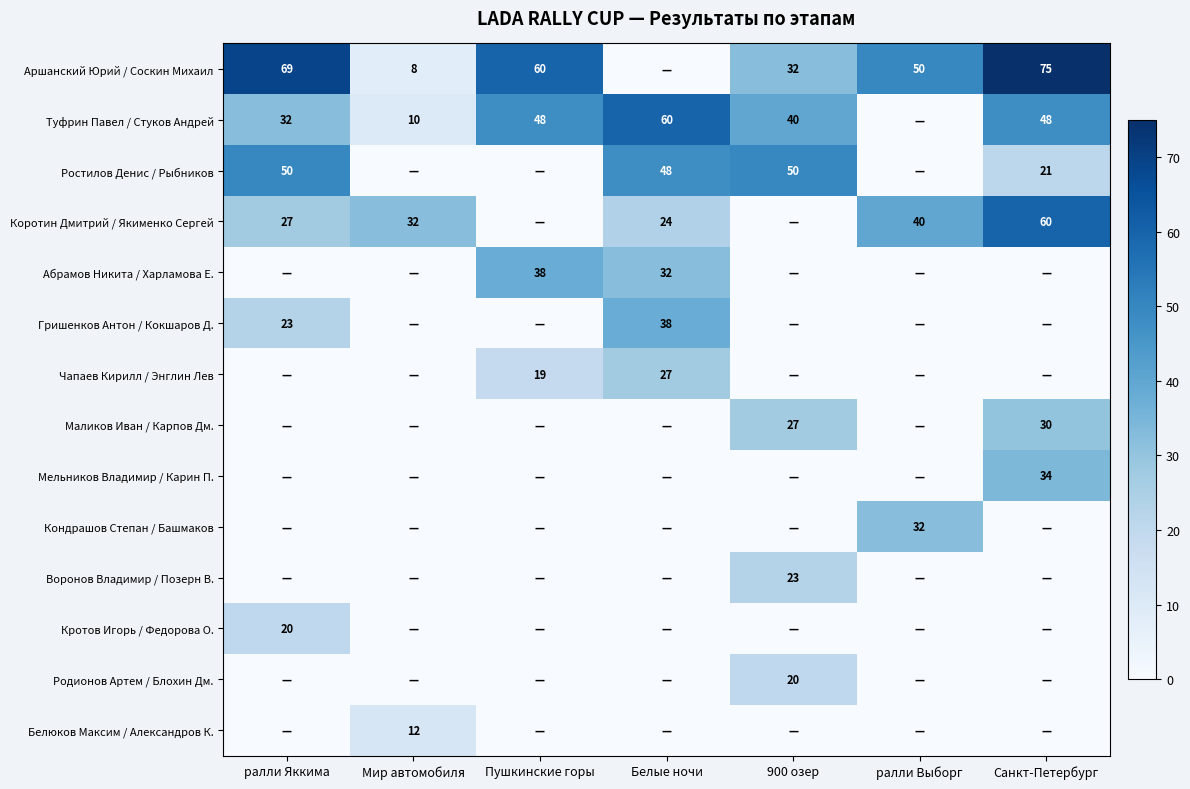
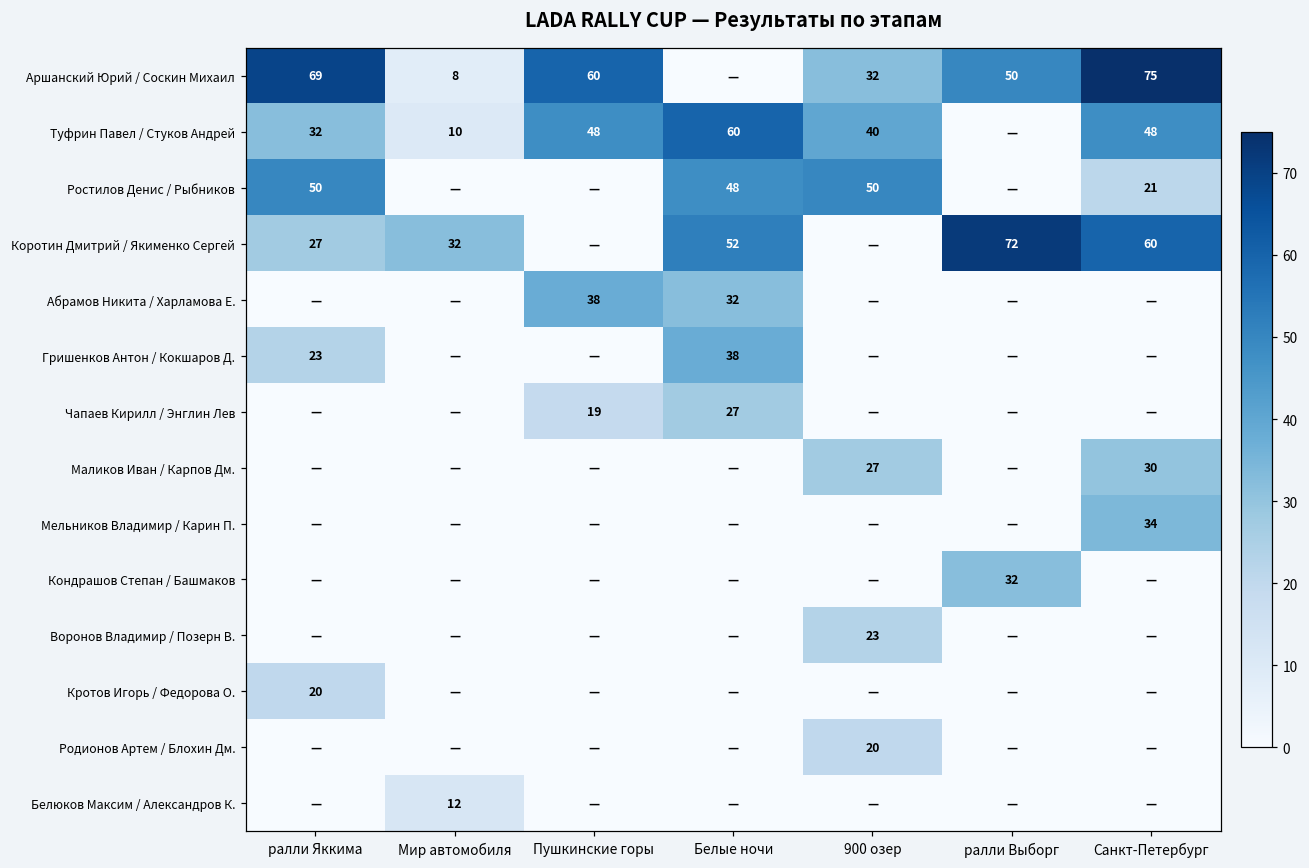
  {
    "Аршанский Юрий / Соскин Михаил": {
      "ралли Яккима": 69,
      "Мир автомобиля": 8,
      "Пушкинские горы": 60,
      "900 озер": 32,
      "ралли Выборг": 50,
      "Санкт-Петербург": 75
    },
    "Туфрин Павел / Стуков Андрей": {
      "ралли Яккима": 32,
      "Мир автомобиля": 10,
      "Пушкинские горы": 48,
      "Белые ночи": 60,
      "900 озер": 40,
      "Санкт-Петербург": 48
    },
    "Ростилов Денис / Рыбников": {
      "ралли Яккима": 50,
      "Белые ночи": 48,
      "900 озер": 50,
      "Санкт-Петербург": 21
    },
    "Коротин Дмитрий / Якименко Сергей": {
      "ралли Яккима": 27,
      "Мир автомобиля": 32,
-     "Белые ночи": 24,
-     "ралли Выборг": 40,
+     "Белые ночи": 52,
+     "ралли Выборг": 72,
      "Санкт-Петербург": 60
    },
    "Абрамов Никита / Харламова Е.": {
      "Пушкинские горы": 38,
      "Белые ночи": 32
    },
    "Гришенков Антон / Кокшаров Д.": {
      "ралли Яккима": 23,
      "Белые ночи": 38
    },
    "Чапаев Кирилл / Энглин Лев": {
      "Пушкинские горы": 19,
      "Белые ночи": 27
    },
    "Маликов Иван / Карпов Дм.": {
      "900 озер": 27,
      "Санкт-Петербург": 30
    },
    "Мельников Владимир / Карин П.": {
      "Санкт-Петербург": 34
    },
    "Кондрашов Степан / Башмаков": {
      "ралли Выборг": 32
    },
    "Воронов Владимир / Позерн В.": {
      "900 озер": 23
    },
    "Кротов Игорь / Федорова О.": {
      "ралли Яккима": 20
    },
    "Родионов Артем / Блохин Дм.": {
      "900 озер": 20
    },
    "Белюков Максим / Александров К.": {
      "Мир автомобиля": 12
    }
  }
